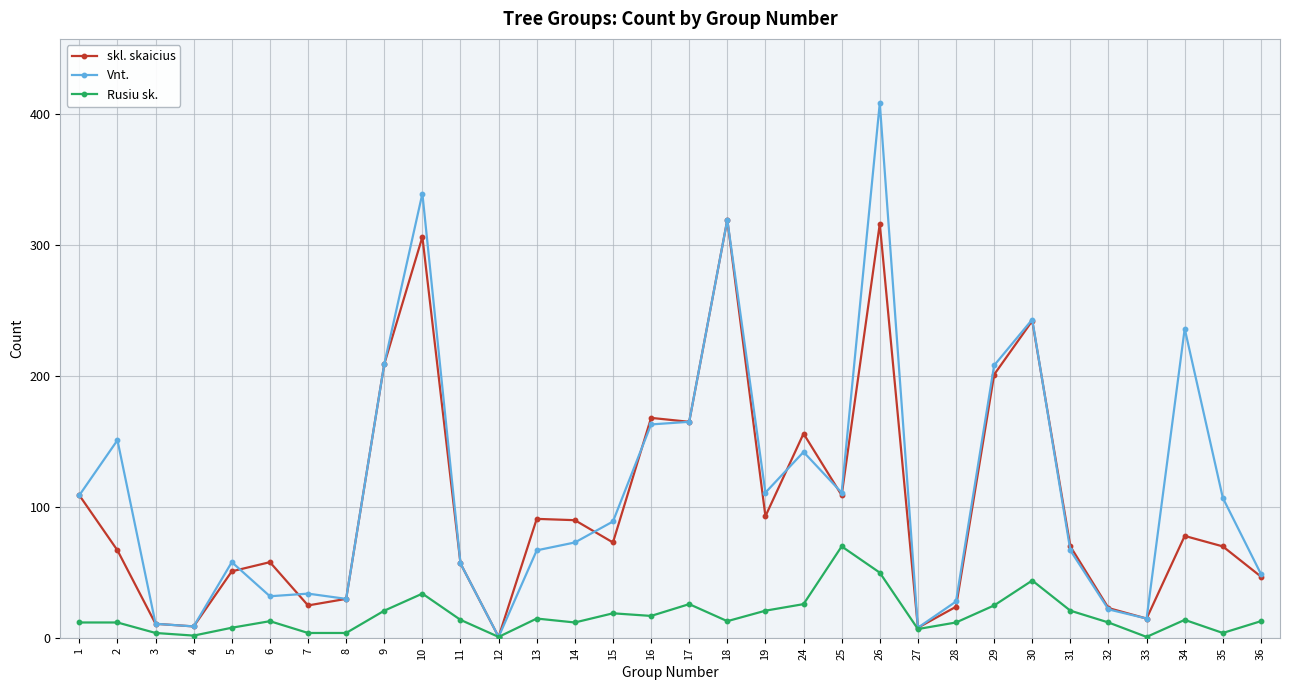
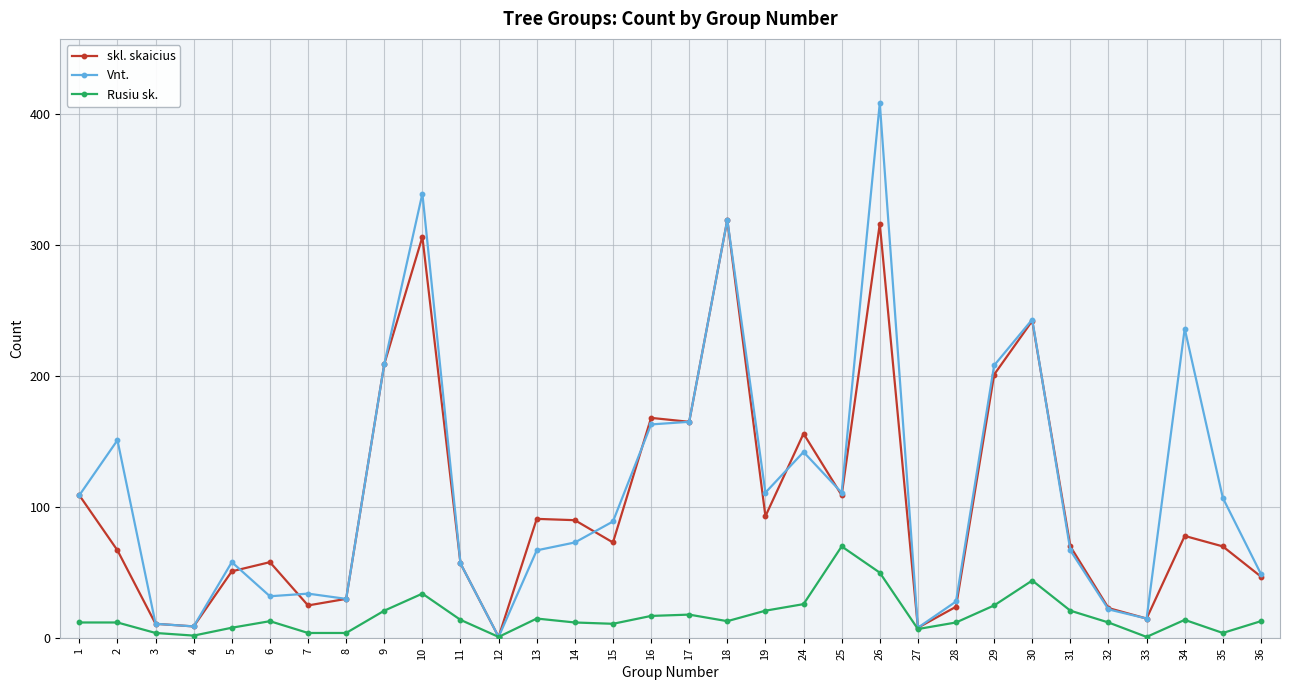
  {
    "skl. skaicius": {
      "2": 67,
      "5": 51,
      "6": 58,
      "7": 25,
      "10": 306,
      "13": 91,
      "14": 90,
      "15": 73,
      "16": 168,
      "19": 93,
      "24": 156,
      "25": 109,
      "26": 316,
      "28": 24,
      "29": 201,
      "31": 70,
      "34": 78,
      "35": 70,
      "36": 47
    },
    "Vnt.": {
      "2": 151,
      "5": 58,
      "6": 32,
      "7": 34,
      "10": 339,
      "13": 67,
      "14": 73,
      "15": 89,
      "16": 163,
      "19": 111,
      "24": 142,
      "25": 111,
      "26": 408,
      "28": 28,
      "29": 208,
      "31": 67,
      "34": 236,
      "35": 107,
      "36": 49
    },
    "Rusiu sk.": {
      "1": 12,
      "2": 12,
      "3": 4,
      "4": 2,
      "5": 8,
      "6": 13,
      "7": 4,
      "8": 4,
      "9": 21,
      "10": 34,
      "11": 14,
      "13": 15,
      "14": 12,
-     "15": 19,
+     "15": 11,
      "16": 17,
-     "17": 26,
+     "17": 18,
      "18": 13,
      "19": 21,
      "24": 26,
      "25": 70,
      "26": 50,
      "28": 12,
      "29": 25,
      "30": 44,
      "31": 21,
      "32": 12,
      "33": 1,
      "34": 14,
      "35": 4,
      "36": 13
    }
  }
